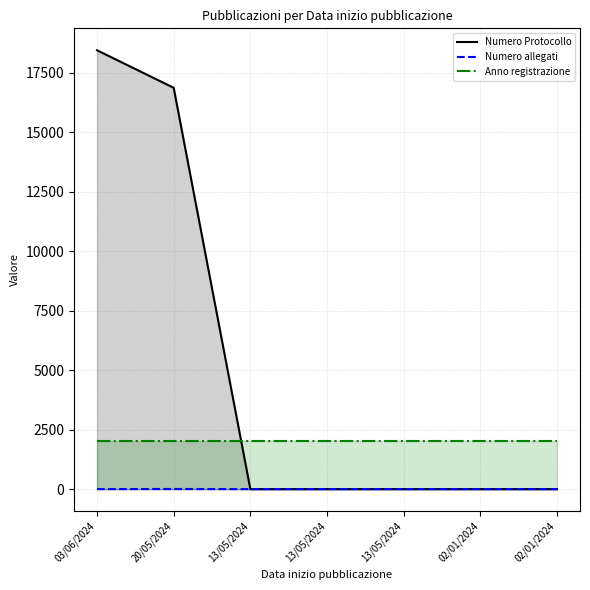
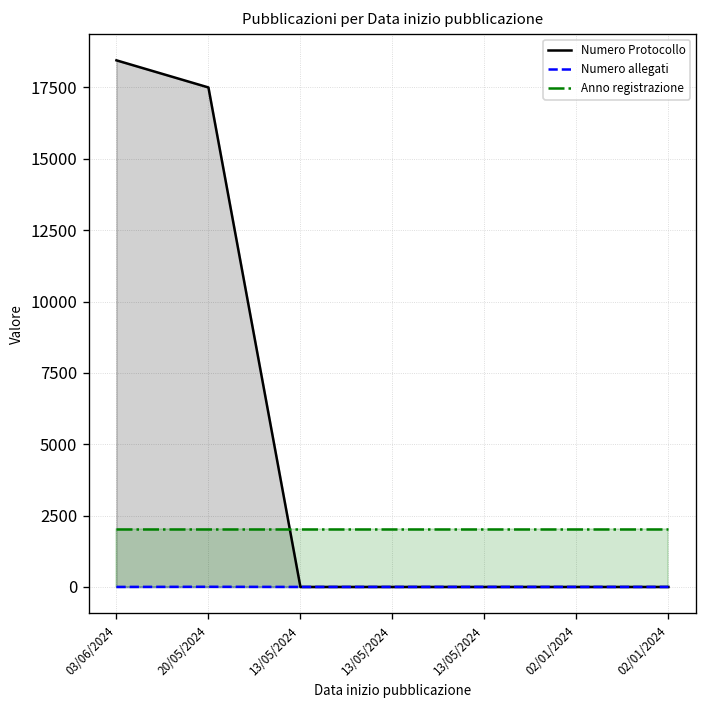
  {
    "Numero Protocollo": {
      "03/06/2024": 18500,
-     "20/05/2024": 16900
+     "20/05/2024": 17500
    },
    "Numero allegati": {
      "03/06/2024": 0,
      "20/05/2024": 0
    },
    "Anno registrazione": {
      "03/06/2024": 2000,
      "20/05/2024": 2000
    }
  }
